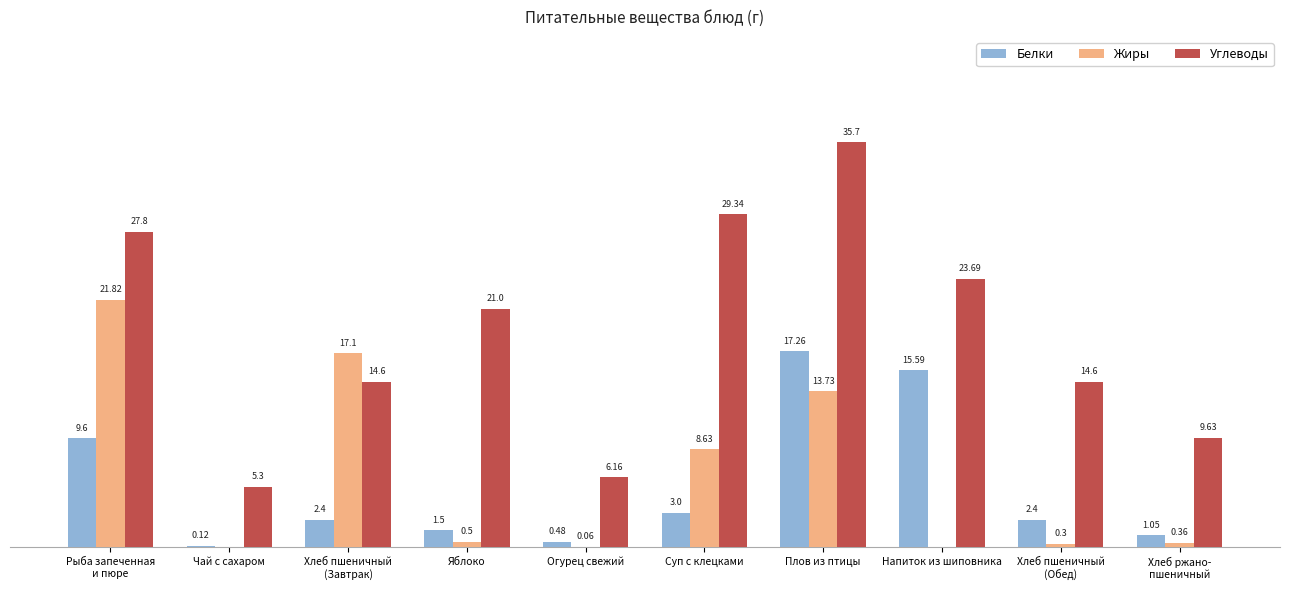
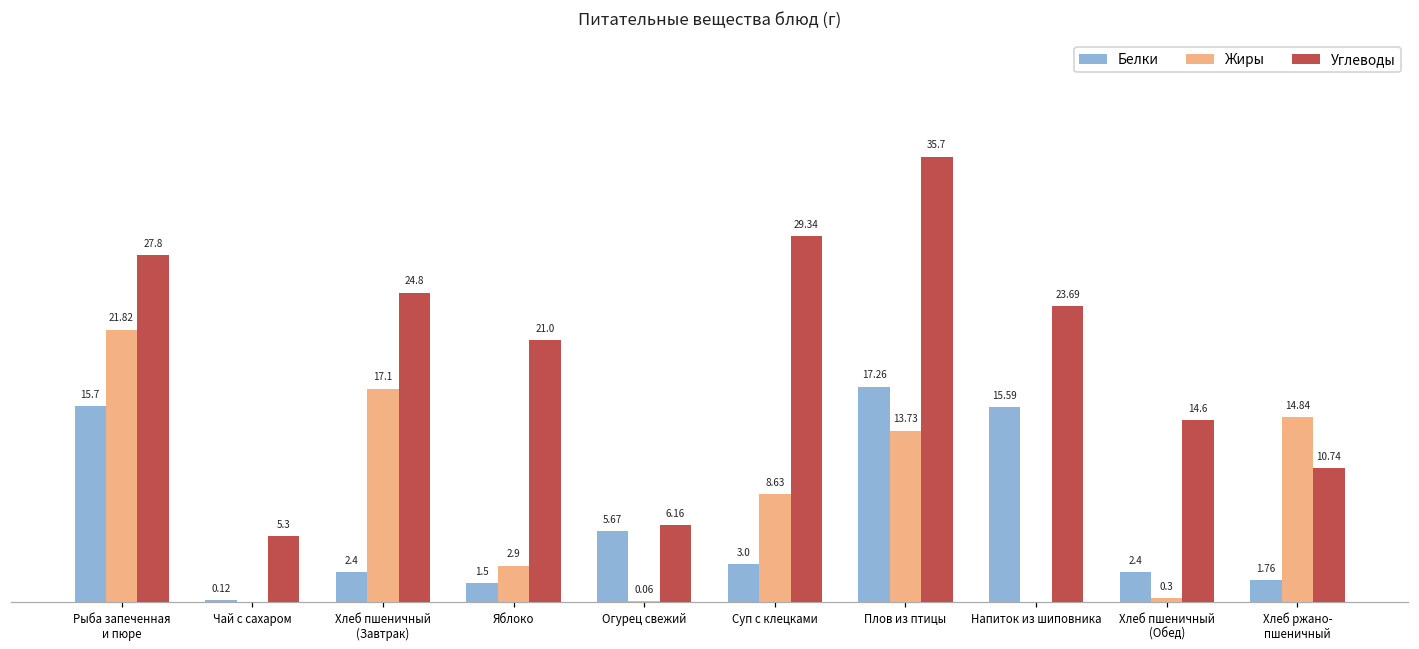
  {
    "Белки": {
-     "Рыба запеченная и пюре": 9.6,
+     "Рыба запеченная и пюре": 15.7,
      "Чай с сахаром": 0.12,
      "Хлеб пшеничный (Завтрак)": 2.4,
      "Яблоко": 1.5,
-     "Огурец свежий": 0.48,
+     "Огурец свежий": 5.67,
      "Суп с клецками": 3.0,
      "Плов из птицы": 17.26,
      "Напиток из шиповника": 15.59,
      "Хлеб пшеничный (Обед)": 2.4,
-     "Хлеб ржано- пшеничный": 1.05
+     "Хлеб ржано- пшеничный": 1.76
    },
    "Жиры": {
      "Рыба запеченная и пюре": 21.82,
      "Хлеб пшеничный (Завтрак)": 17.1,
-     "Яблоко": 0.5,
+     "Яблоко": 2.9,
      "Огурец свежий": 0.06,
      "Суп с клецками": 8.63,
      "Плов из птицы": 13.73,
      "Хлеб пшеничный (Обед)": 0.3,
-     "Хлеб ржано- пшеничный": 0.36
+     "Хлеб ржано- пшеничный": 14.84
    },
    "Углеводы": {
      "Рыба запеченная и пюре": 27.8,
      "Чай с сахаром": 5.3,
-     "Хлеб пшеничный (Завтрак)": 14.6,
+     "Хлеб пшеничный (Завтрак)": 24.8,
      "Яблоко": 21.0,
      "Огурец свежий": 6.16,
      "Суп с клецками": 29.34,
      "Плов из птицы": 35.7,
      "Напиток из шиповника": 23.69,
      "Хлеб пшеничный (Обед)": 14.6,
-     "Хлеб ржано- пшеничный": 9.63
+     "Хлеб ржано- пшеничный": 10.74
    }
  }
